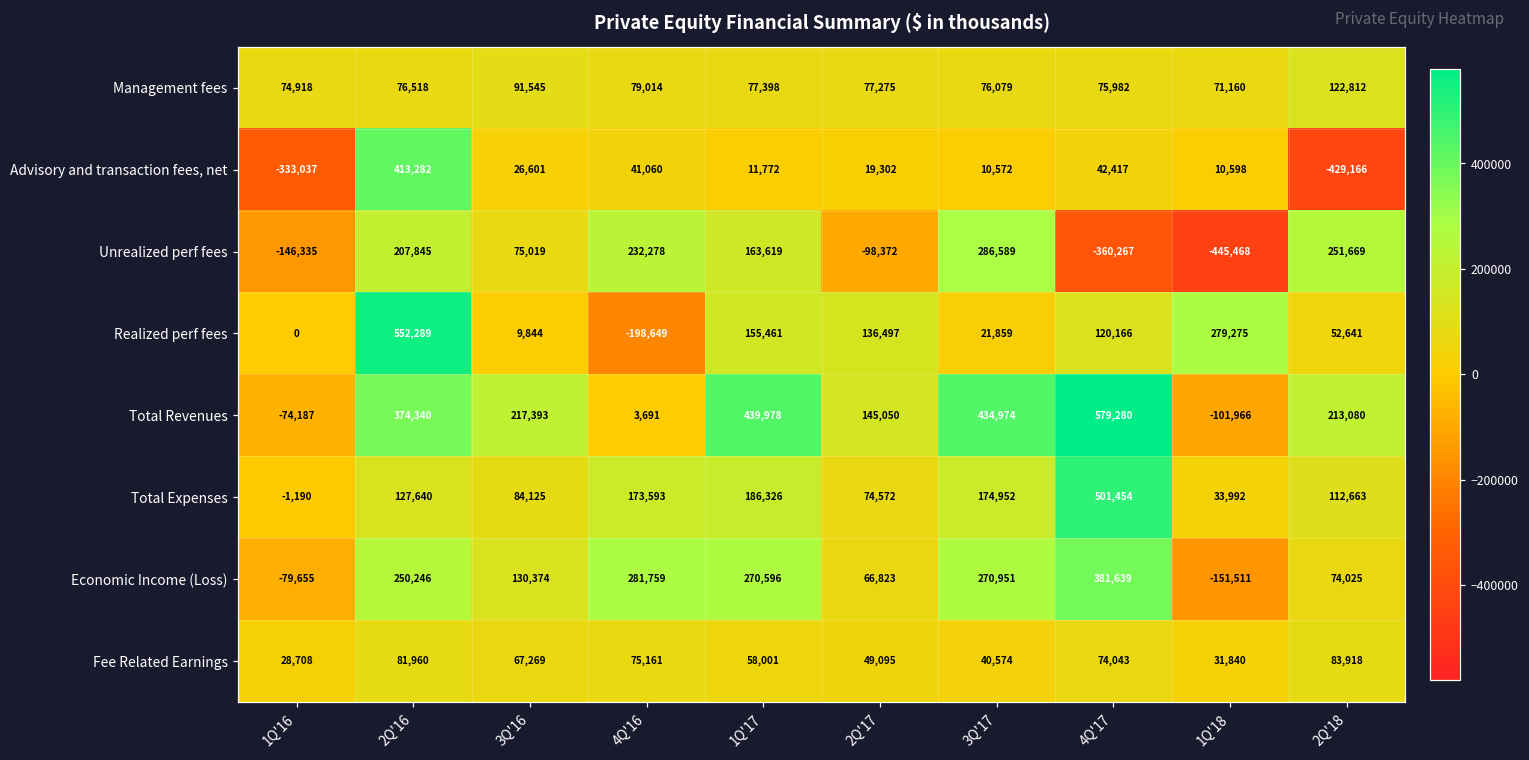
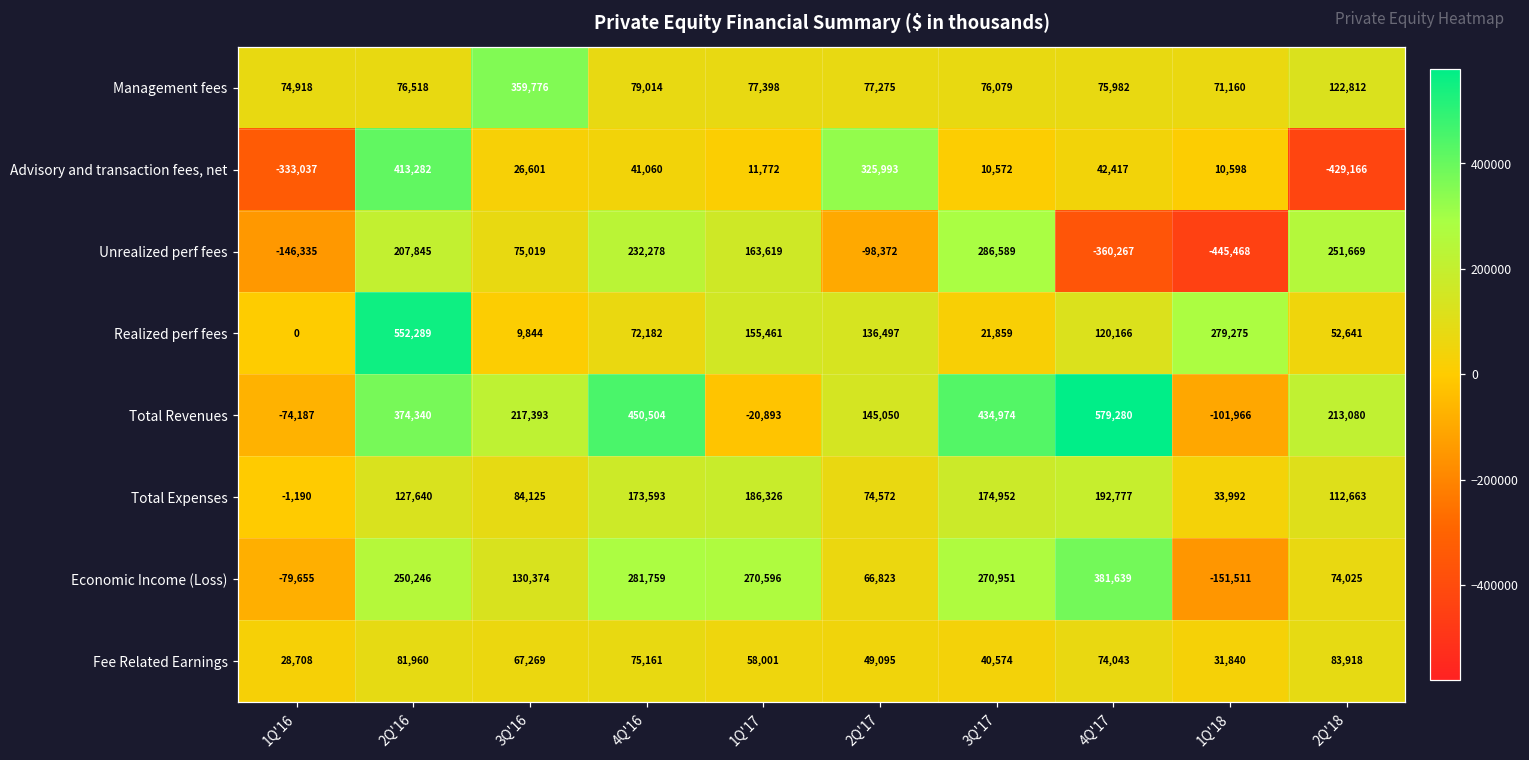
  {
    "Management fees": {
      "1Q'16": "74,918",
      "2Q'16": "76,518",
-     "3Q'16": "91,545",
+     "3Q'16": "359,776",
      "4Q'16": "79,014",
      "1Q'17": "77,398",
      "2Q'17": "77,275",
      "3Q'17": "76,079",
      "4Q'17": "75,982",
      "1Q'18": "71,160",
      "2Q'18": "122,812"
    },
    "Advisory and transaction fees, net": {
      "1Q'16": "-333,037",
      "2Q'16": "413,282",
      "3Q'16": "26,601",
      "4Q'16": "41,060",
      "1Q'17": "11,772",
-     "2Q'17": "19,302",
+     "2Q'17": "325,993",
      "3Q'17": "10,572",
      "4Q'17": "42,417",
      "1Q'18": "10,598",
      "2Q'18": "-429,166"
    },
    "Unrealized perf fees": {
      "1Q'16": "-146,335",
      "2Q'16": "207,845",
      "3Q'16": "75,019",
      "4Q'16": "232,278",
      "1Q'17": "163,619",
      "2Q'17": "-98,372",
      "3Q'17": "286,589",
      "4Q'17": "-360,267",
      "1Q'18": "-445,468",
      "2Q'18": "251,669"
    },
    "Realized perf fees": {
      "1Q'16": "0",
      "2Q'16": "552,289",
      "3Q'16": "9,844",
-     "4Q'16": "-198,649",
+     "4Q'16": "72,182",
      "1Q'17": "155,461",
      "2Q'17": "136,497",
      "3Q'17": "21,859",
      "4Q'17": "120,166",
      "1Q'18": "279,275",
      "2Q'18": "52,641"
    },
    "Total Revenues": {
      "1Q'16": "-74,187",
      "2Q'16": "374,340",
      "3Q'16": "217,393",
-     "4Q'16": "3,691",
-     "1Q'17": "439,978",
+     "4Q'16": "450,504",
+     "1Q'17": "-20,893",
      "2Q'17": "145,050",
      "3Q'17": "434,974",
      "4Q'17": "579,280",
      "1Q'18": "-101,966",
      "2Q'18": "213,080"
    },
    "Total Expenses": {
      "1Q'16": "-1,190",
      "2Q'16": "127,640",
      "3Q'16": "84,125",
      "4Q'16": "173,593",
      "1Q'17": "186,326",
      "2Q'17": "74,572",
      "3Q'17": "174,952",
-     "4Q'17": "501,454",
+     "4Q'17": "192,777",
      "1Q'18": "33,992",
      "2Q'18": "112,663"
    },
    "Economic Income (Loss)": {
      "1Q'16": "-79,655",
      "2Q'16": "250,246",
      "3Q'16": "130,374",
      "4Q'16": "281,759",
      "1Q'17": "270,596",
      "2Q'17": "66,823",
      "3Q'17": "270,951",
      "4Q'17": "381,639",
      "1Q'18": "-151,511",
      "2Q'18": "74,025"
    },
    "Fee Related Earnings": {
      "1Q'16": "28,708",
      "2Q'16": "81,960",
      "3Q'16": "67,269",
      "4Q'16": "75,161",
      "1Q'17": "58,001",
      "2Q'17": "49,095",
      "3Q'17": "40,574",
      "4Q'17": "74,043",
      "1Q'18": "31,840",
      "2Q'18": "83,918"
    }
  }
